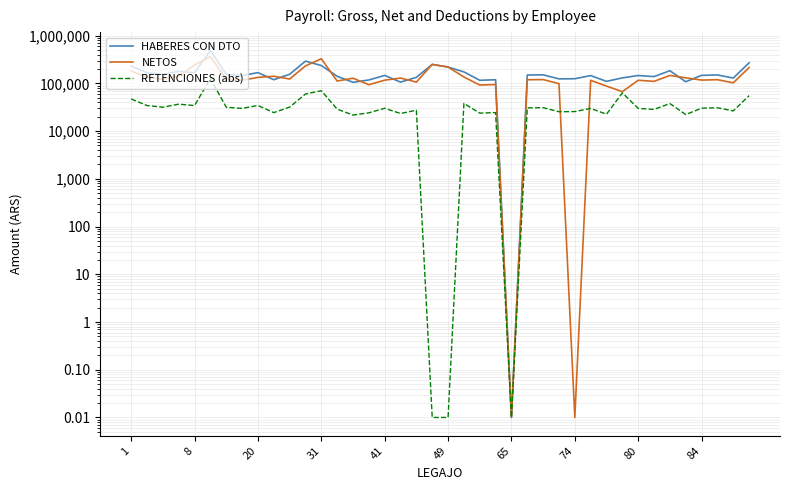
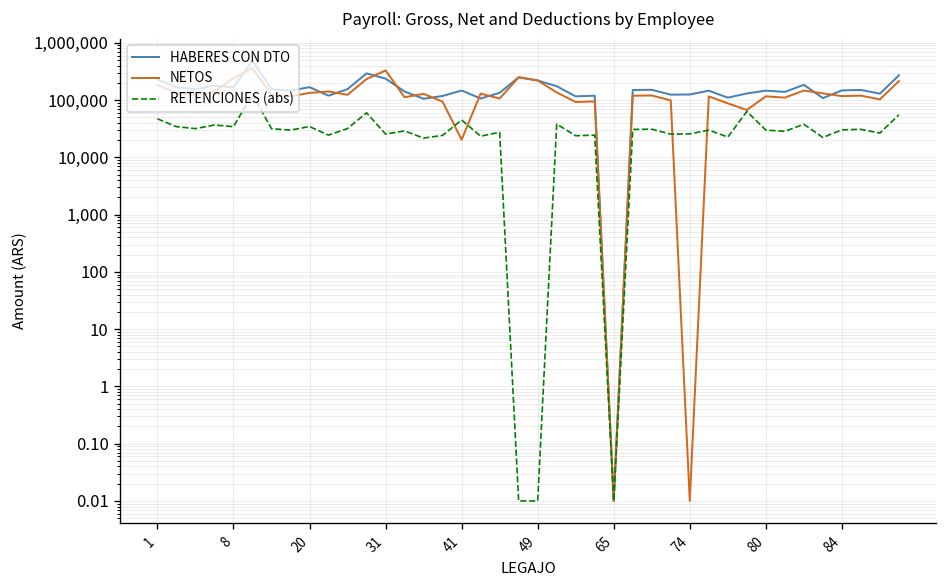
  {
    "HABERES CON DTO": {
      "20": "170,000",
      "31": "200,000",
      "41": "150,000",
      "74": "130,000",
      "80": "150,000",
      "84": "150,000"
    },
    "NETOS": {
      "20": "130,000",
      "31": "300,000",
-     "41": "120,000",
+     "41": "20,000",
      "74": "0.010",
      "80": "120,000",
      "84": "120,000"
    },
    "RETENCIONES (abs)": {
      "1": "50,000",
      "8": "30,000",
      "20": "30,000",
-     "31": "70,000",
-     "41": "30,000",
+     "31": "30,000",
+     "41": "40,000",
      "49": "0.010",
      "74": "30,000",
      "80": "30,000",
      "84": "30,000"
    }
  }
